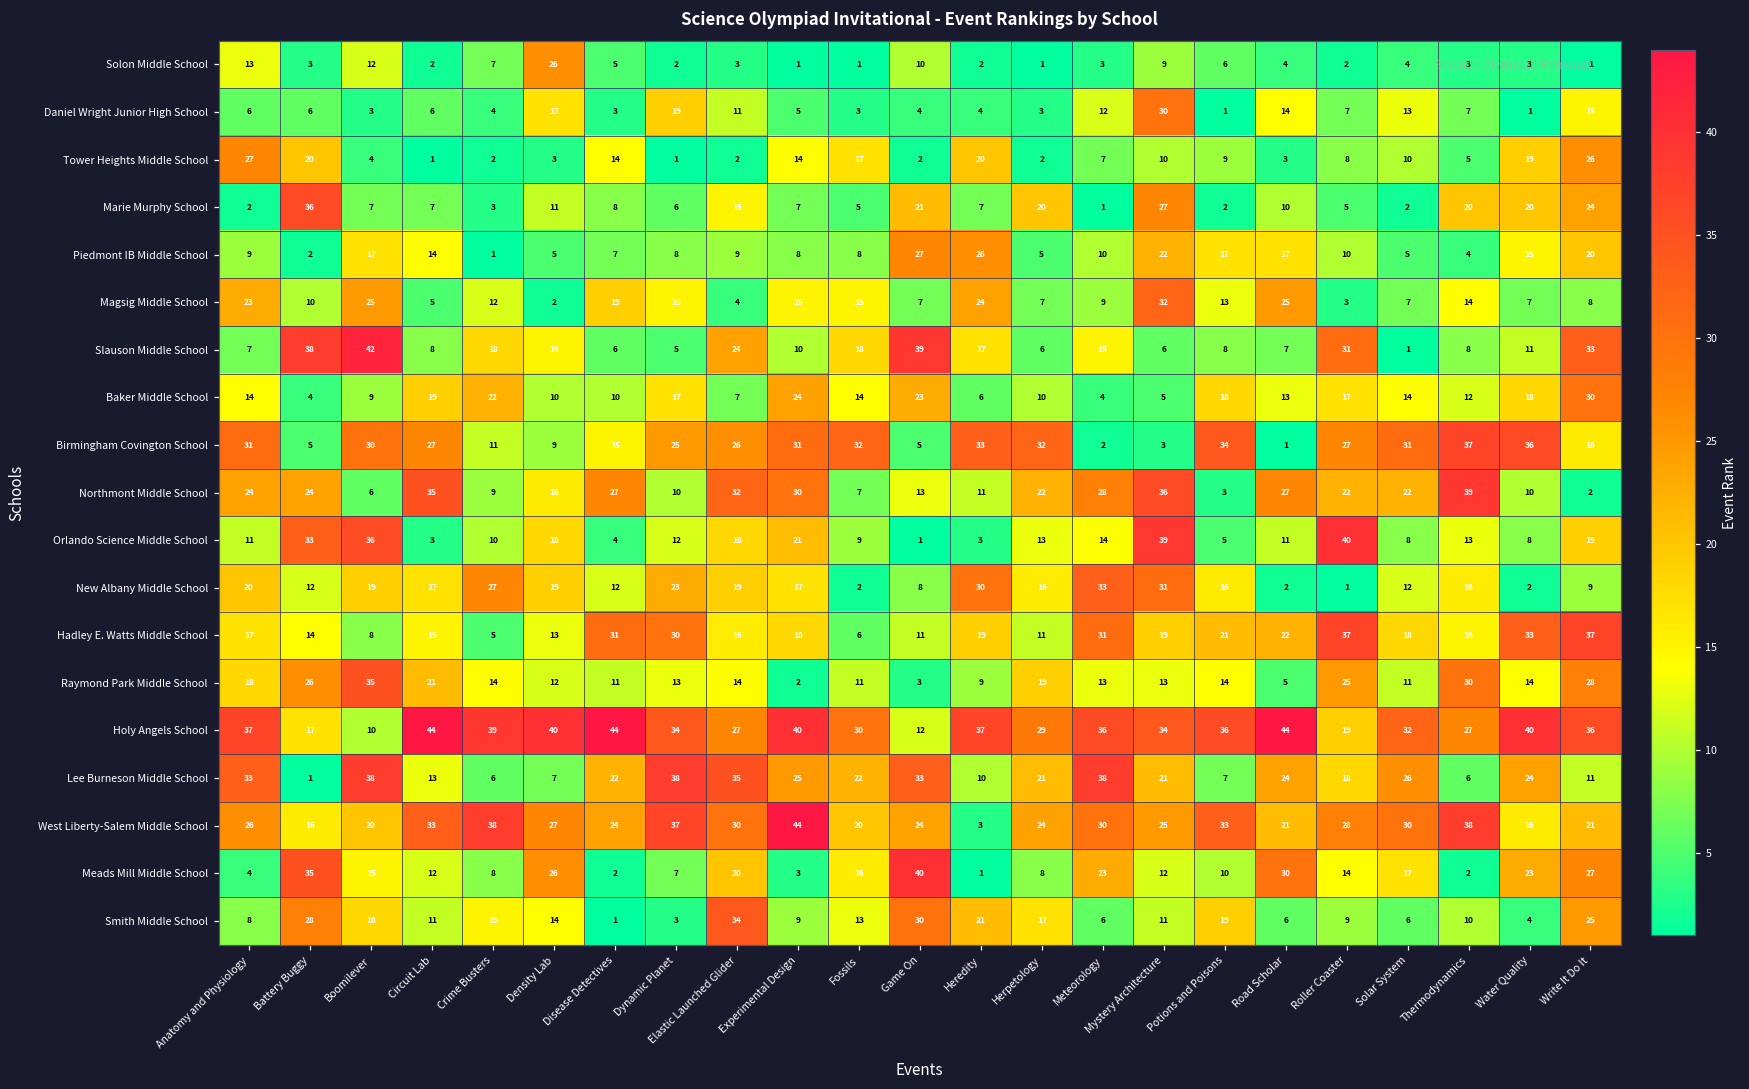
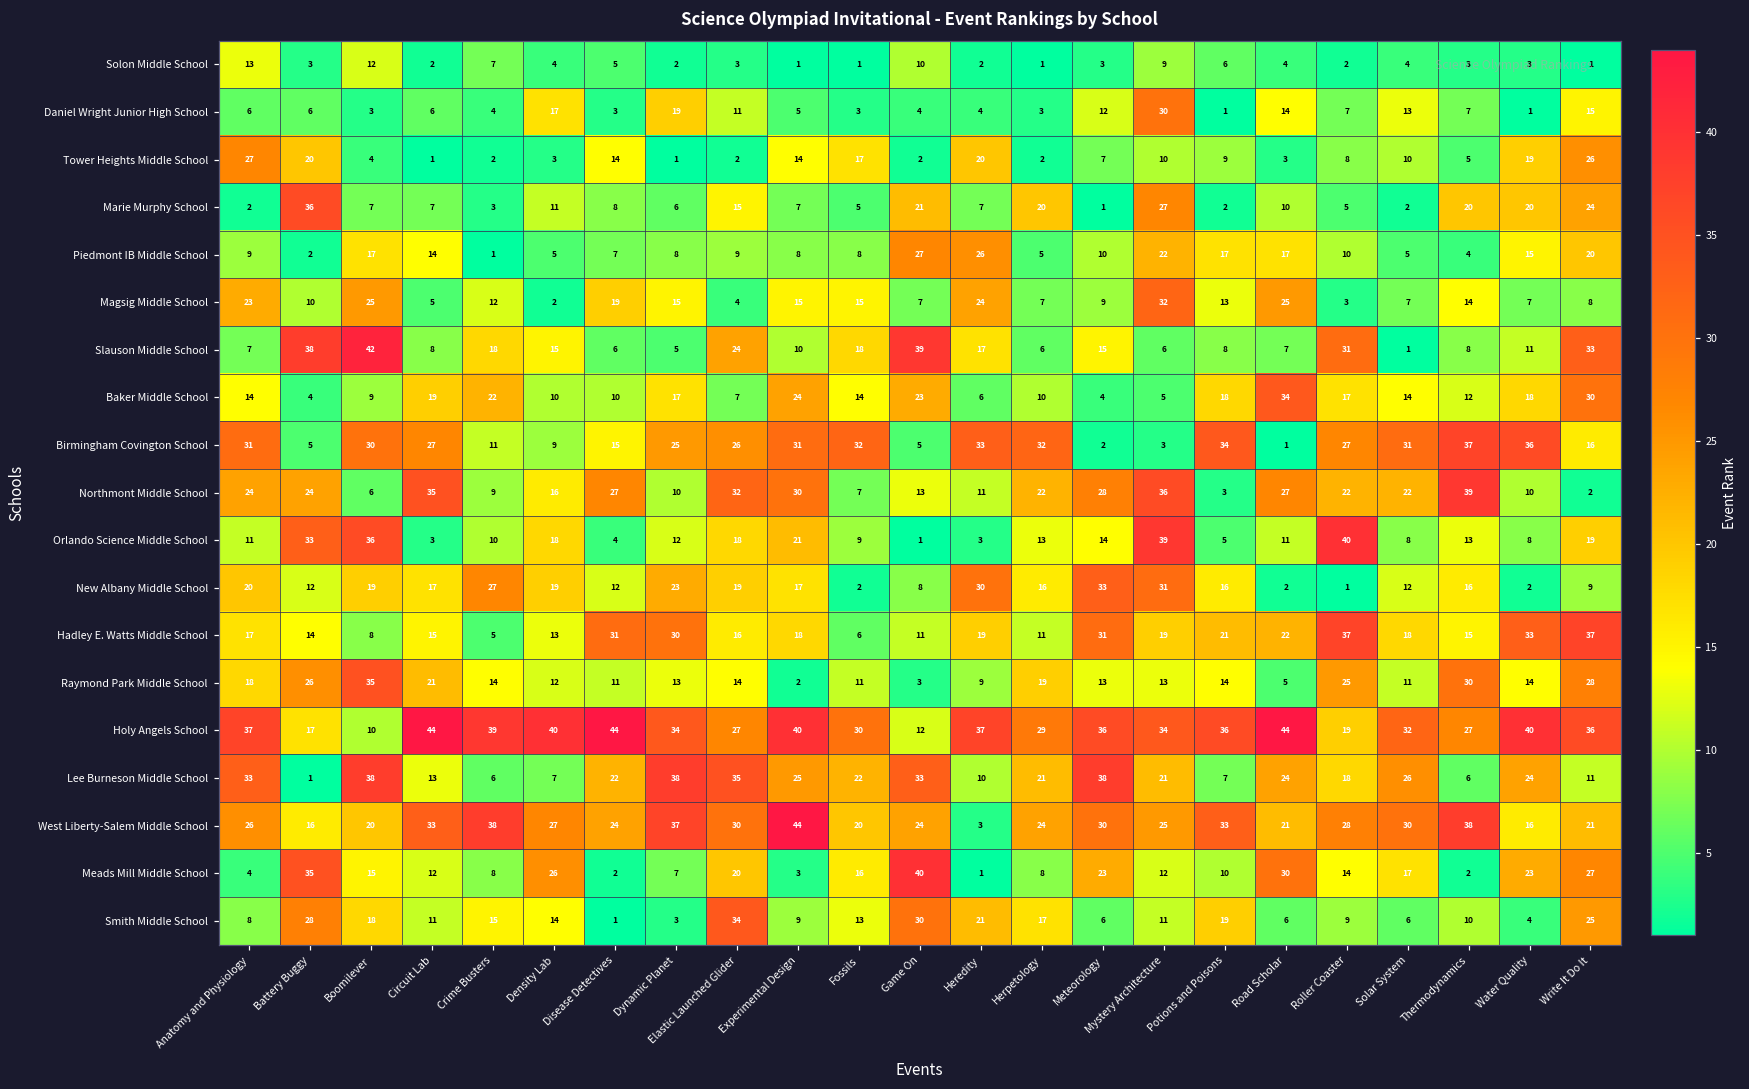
  {
    "Solon Middle School": {
      "Anatomy and Physiology": 13,
      "Battery Buggy": 3,
      "Boomilever": 12,
      "Circuit Lab": 2,
      "Crime Busters": 7,
-     "Density Lab": 26,
+     "Density Lab": 4,
      "Disease Detectives": 5,
      "Dynamic Planet": 2,
      "Elastic Launched Glider": 3,
      "Experimental Design": 1,
      "Fossils": 1,
      "Game On": 10,
      "Heredity": 2,
      "Herpetology": 1,
      "Meteorology": 3,
      "Mystery Architecture": 9,
      "Potions and Poisons": 6,
      "Road Scholar": 4,
      "Roller Coaster": 2,
      "Solar System": 4
    },
    "Baker Middle School": {
      "Anatomy and Physiology": 14,
      "Battery Buggy": 4,
      "Boomilever": 9,
      "Circuit Lab": 19,
      "Crime Busters": 22,
      "Density Lab": 10,
      "Disease Detectives": 10,
      "Dynamic Planet": 17,
      "Elastic Launched Glider": 7,
      "Experimental Design": 24,
      "Fossils": 14,
      "Game On": 23,
      "Heredity": 6,
      "Herpetology": 10,
      "Meteorology": 4,
      "Mystery Architecture": 5,
      "Potions and Poisons": 18,
-     "Road Scholar": 13,
+     "Road Scholar": 34,
      "Roller Coaster": 17,
      "Solar System": 14,
      "Thermodynamics": 12,
      "Water Quality": 18,
      "Write It Do It": 30
    }
  }
